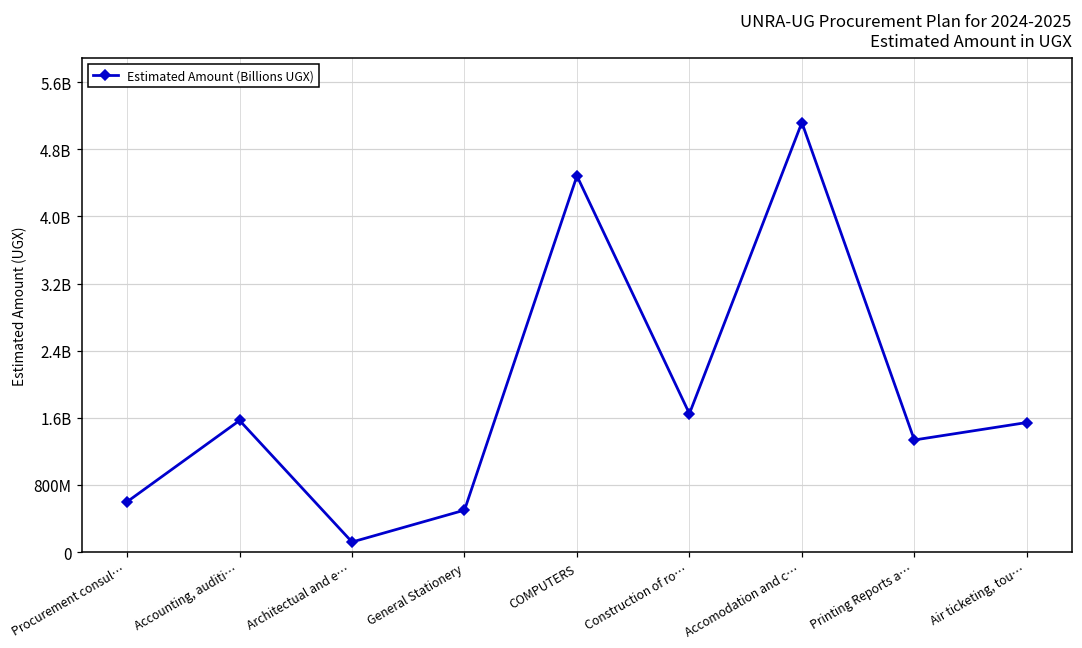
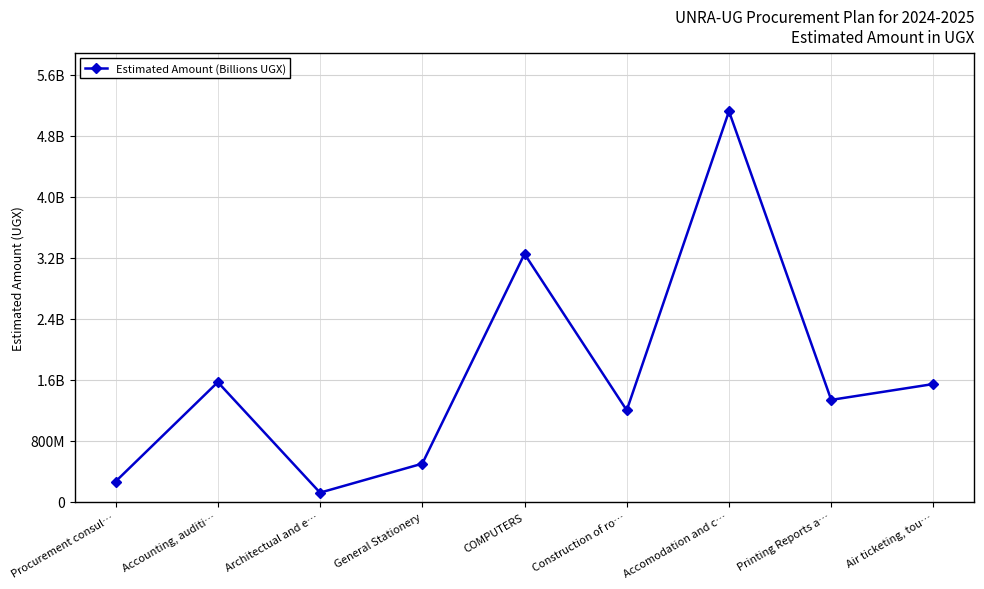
  {
-   "Procurement consul…": 600000000,
+   "Procurement consul…": 300000000,
    "Accounting, auditi…": 1600000000,
    "Architectual and e…": 100000000,
    "General Stationery": 500000000,
-   "COMPUTERS": 4500000000,
-   "Construction of ro…": 1600000000,
+   "COMPUTERS": 3300000000,
+   "Construction of ro…": 1200000000,
    "Accomodation and c…": 5100000000,
    "Printing Reports a…": 1300000000,
    "Air ticketing, tou…": 1500000000
  }
